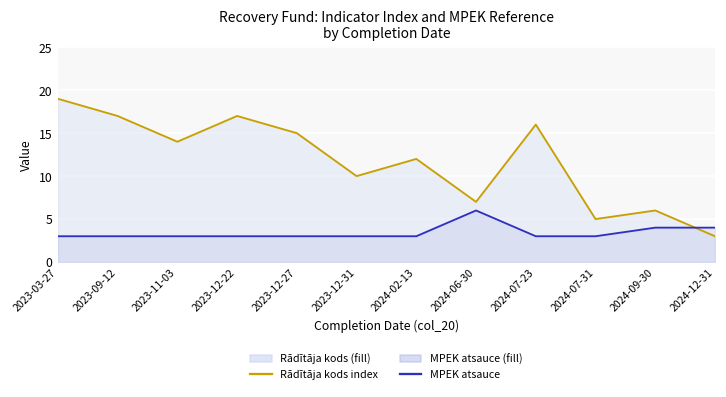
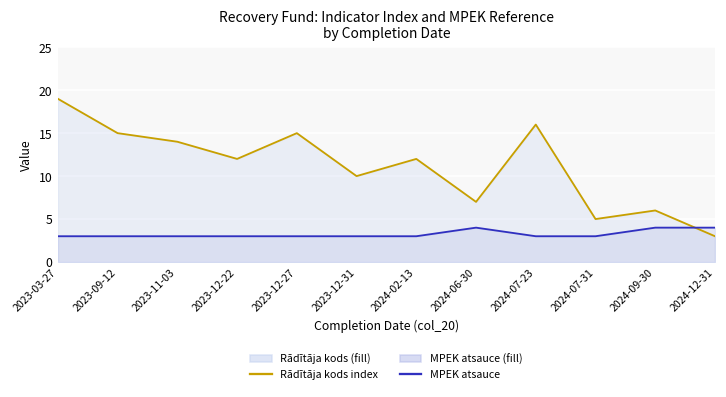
  {
    "Rādītāja kods index": {
      "2023-03-27": 19,
-     "2023-09-12": 17,
+     "2023-09-12": 15,
      "2023-11-03": 14,
-     "2023-12-22": 17,
+     "2023-12-22": 12,
      "2023-12-27": 15,
      "2023-12-31": 10,
      "2024-02-13": 12,
      "2024-06-30": 7,
      "2024-07-23": 16,
      "2024-07-31": 5,
      "2024-09-30": 6,
      "2024-12-31": 3
    },
    "MPEK atsauce": {
      "2023-03-27": 3,
      "2023-09-12": 3,
      "2023-11-03": 3,
      "2023-12-22": 3,
      "2023-12-27": 3,
      "2023-12-31": 3,
      "2024-02-13": 3,
-     "2024-06-30": 6,
+     "2024-06-30": 4,
      "2024-07-23": 3,
      "2024-07-31": 3,
      "2024-09-30": 4,
      "2024-12-31": 4
    }
  }
